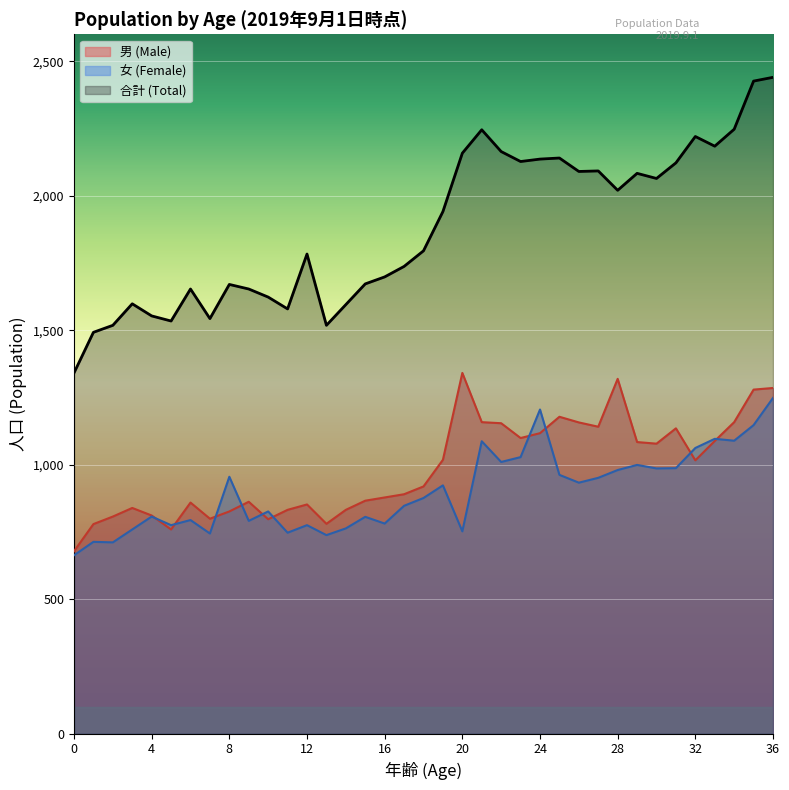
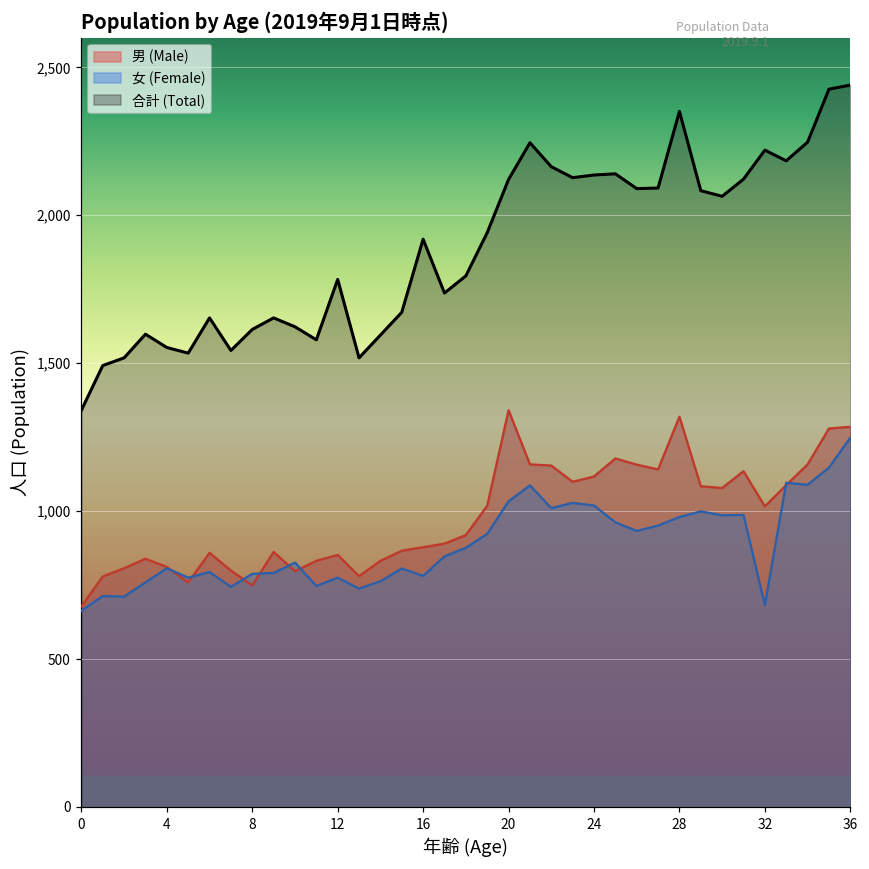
  {
    "男 (Male)": {
      "0": "680",
-     "8": "830",
+     "8": "750",
      "12": "850",
      "16": "880",
      "20": "1,340",
      "24": "1,120",
      "28": "1,320",
      "32": "1,020",
      "36": "1,290"
    },
    "女 (Female)": {
      "0": "660",
-     "8": "960",
+     "8": "790",
      "12": "780",
      "16": "780",
-     "20": "750",
-     "24": "1,210",
+     "20": "1,030",
+     "24": "1,020",
      "28": "980",
-     "32": "1,060",
+     "32": "680",
      "36": "1,250"
    },
    "合計 (Total)": {
      "0": "1,340",
      "4": "1,550",
-     "8": "1,670",
+     "8": "1,610",
      "12": "1,780",
-     "16": "1,700",
-     "20": "2,160",
+     "16": "1,920",
+     "20": "2,120",
      "24": "2,140",
-     "28": "2,020",
+     "28": "2,350",
      "32": "2,220",
      "36": "2,440"
    }
  }
